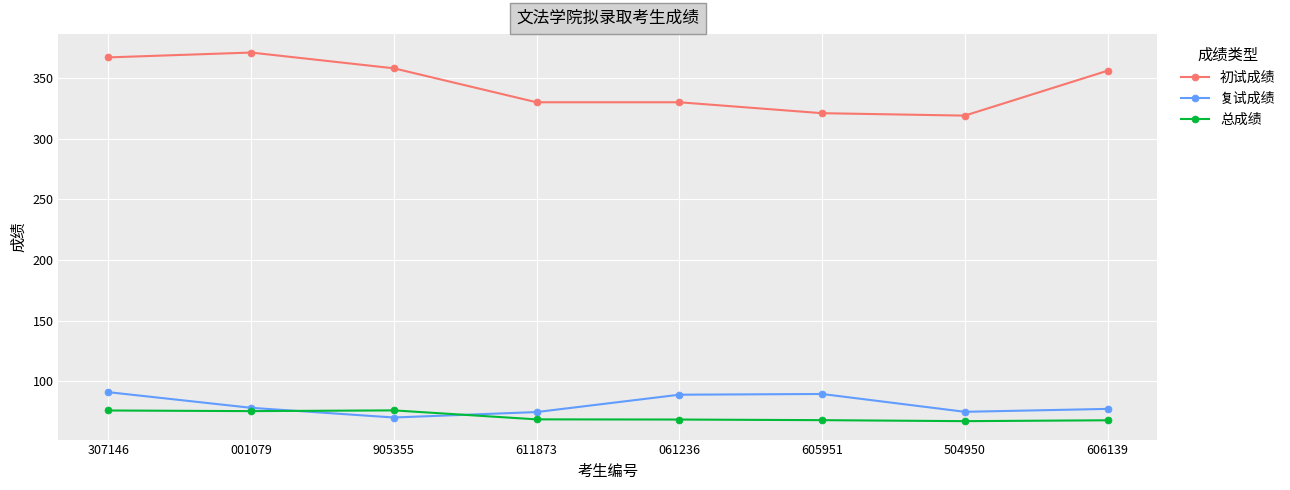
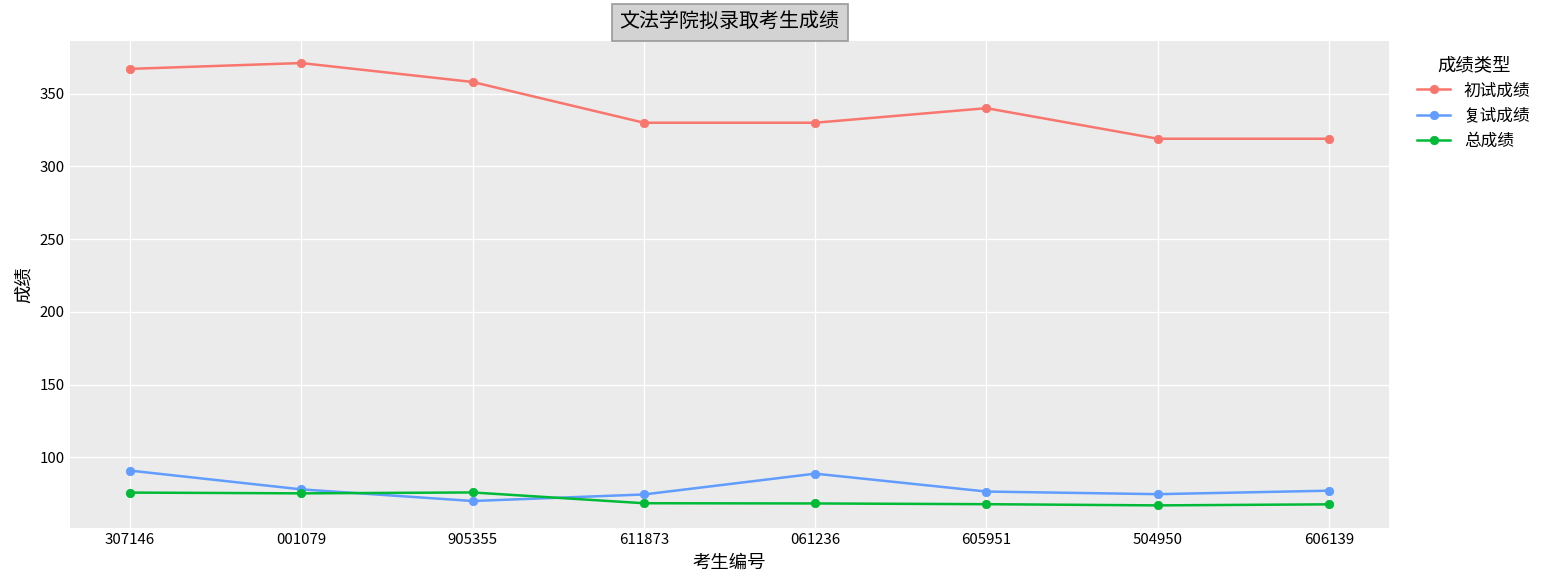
  {
    "初试成绩": {
      "307146": 367,
      "001079": 371,
      "905355": 358,
      "611873": 330,
      "061236": 330,
-     "605951": 321,
+     "605951": 340,
      "504950": 319,
-     "606139": 356
+     "606139": 319
    },
    "复试成绩": {
      "307146": 91,
      "001079": 78,
      "905355": 70,
      "611873": 75,
      "061236": 89,
-     "605951": 90,
+     "605951": 77,
      "504950": 75,
      "606139": 77
    },
    "总成绩": {
      "307146": 76,
      "001079": 75,
      "905355": 76,
      "611873": 69,
      "061236": 68,
      "605951": 68,
      "504950": 67,
      "606139": 68
    }
  }
